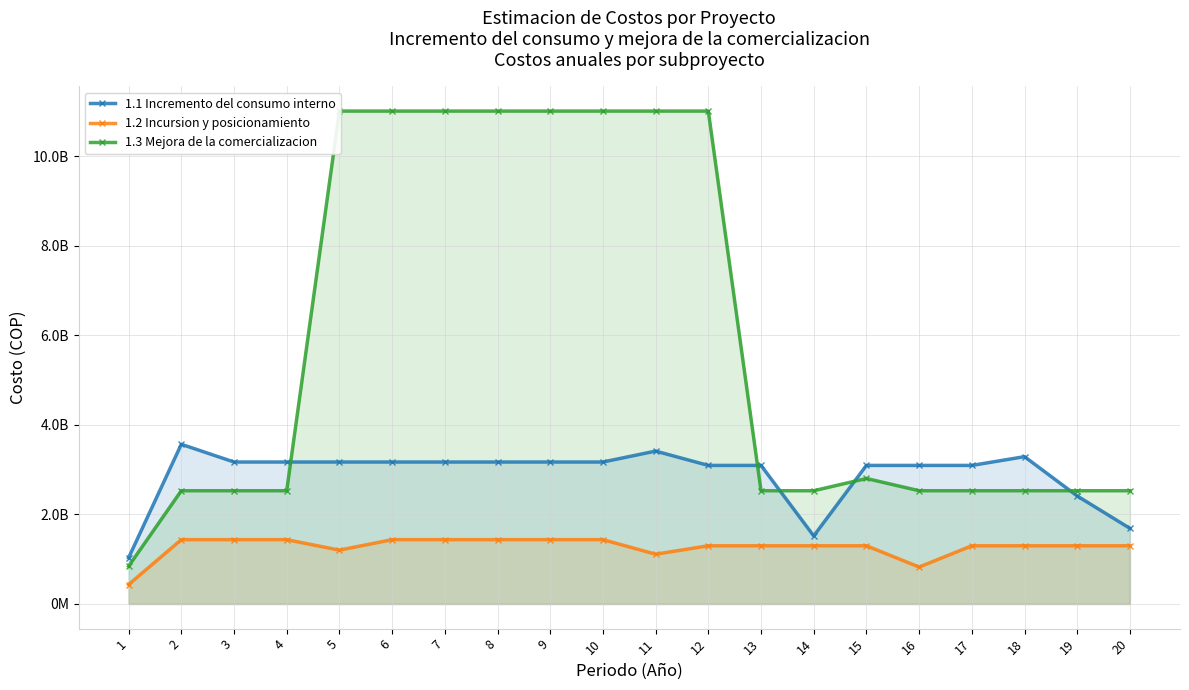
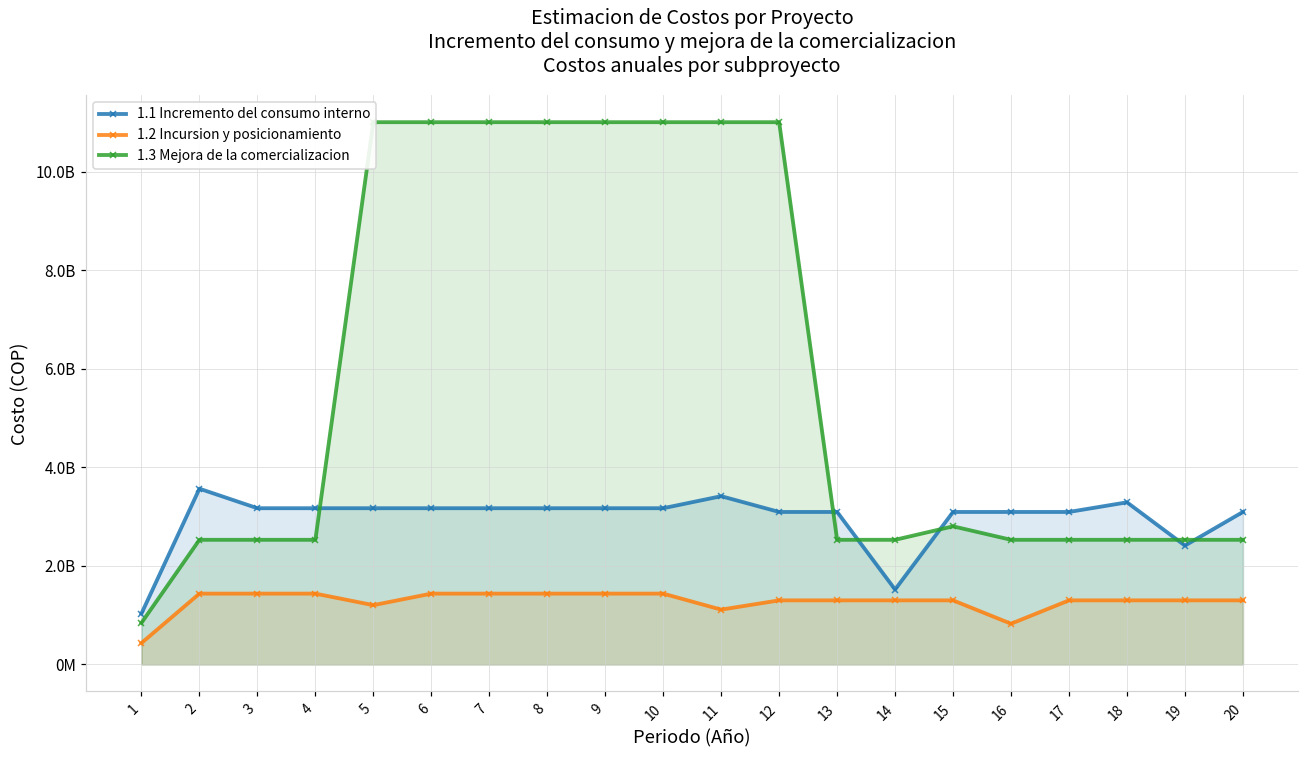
  {
    "1.1 Incremento del consumo interno": {
      "1": 1000000000,
      "2": 3600000000,
      "3": 3200000000,
      "4": 3200000000,
      "5": 3200000000,
      "6": 3200000000,
      "7": 3200000000,
      "8": 3200000000,
      "9": 3200000000,
      "10": 3200000000,
      "11": 3400000000,
      "12": 3100000000,
      "13": 3100000000,
      "14": 1500000000,
      "15": 3100000000,
      "16": 3100000000,
      "17": 3100000000,
      "18": 3300000000,
      "19": 2400000000,
-     "20": 1700000000
+     "20": 3100000000
    },
    "1.2 Incursion y posicionamiento": {
      "1": 400000000,
      "2": 1400000000,
      "3": 1400000000,
      "4": 1400000000,
      "5": 1200000000,
      "6": 1400000000,
      "7": 1400000000,
      "8": 1400000000,
      "9": 1400000000,
      "10": 1400000000,
      "11": 1100000000,
      "12": 1300000000,
      "13": 1300000000,
      "14": 1300000000,
      "15": 1300000000,
      "16": 800000000,
      "17": 1300000000,
      "18": 1300000000,
      "19": 1300000000,
      "20": 1300000000
    },
    "1.3 Mejora de la comercializacion": {
      "1": 800000000,
      "2": 2500000000,
      "3": 2500000000,
      "4": 2500000000,
      "6": 11000000000,
      "7": 11000000000,
      "8": 11000000000,
      "9": 11000000000,
      "10": 11000000000,
      "11": 11000000000,
      "12": 11000000000,
      "13": 2500000000,
      "14": 2500000000,
      "15": 2800000000,
      "16": 2500000000,
      "17": 2500000000,
      "18": 2500000000,
      "19": 2500000000,
      "20": 2500000000
    }
  }
